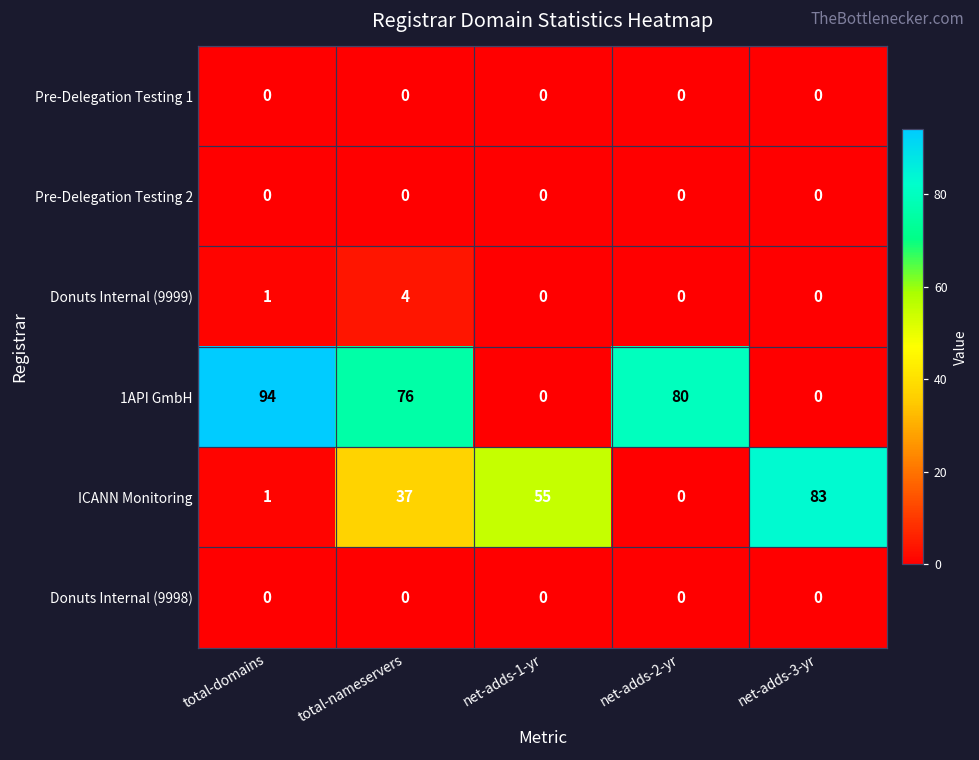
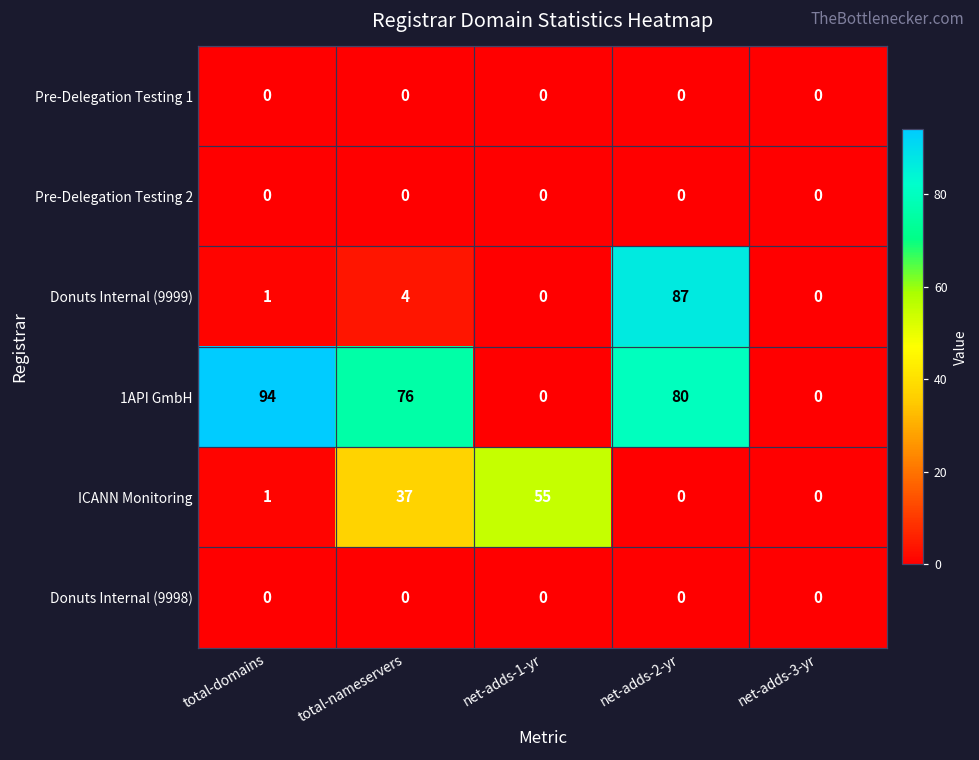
  {
    "Pre-Delegation Testing 1": {
      "total-domains": 0,
      "total-nameservers": 0,
      "net-adds-1-yr": 0,
      "net-adds-2-yr": 0,
      "net-adds-3-yr": 0
    },
    "Pre-Delegation Testing 2": {
      "total-domains": 0,
      "total-nameservers": 0,
      "net-adds-1-yr": 0,
      "net-adds-2-yr": 0,
      "net-adds-3-yr": 0
    },
    "Donuts Internal (9999)": {
      "total-domains": 1,
      "total-nameservers": 4,
      "net-adds-1-yr": 0,
-     "net-adds-2-yr": 0,
+     "net-adds-2-yr": 87,
      "net-adds-3-yr": 0
    },
    "1API GmbH": {
      "total-domains": 94,
      "total-nameservers": 76,
      "net-adds-1-yr": 0,
      "net-adds-2-yr": 80,
      "net-adds-3-yr": 0
    },
    "ICANN Monitoring": {
      "total-domains": 1,
      "total-nameservers": 37,
      "net-adds-1-yr": 55,
      "net-adds-2-yr": 0,
-     "net-adds-3-yr": 83
+     "net-adds-3-yr": 0
    },
    "Donuts Internal (9998)": {
      "total-domains": 0,
      "total-nameservers": 0,
      "net-adds-1-yr": 0,
      "net-adds-2-yr": 0,
      "net-adds-3-yr": 0
    }
  }
